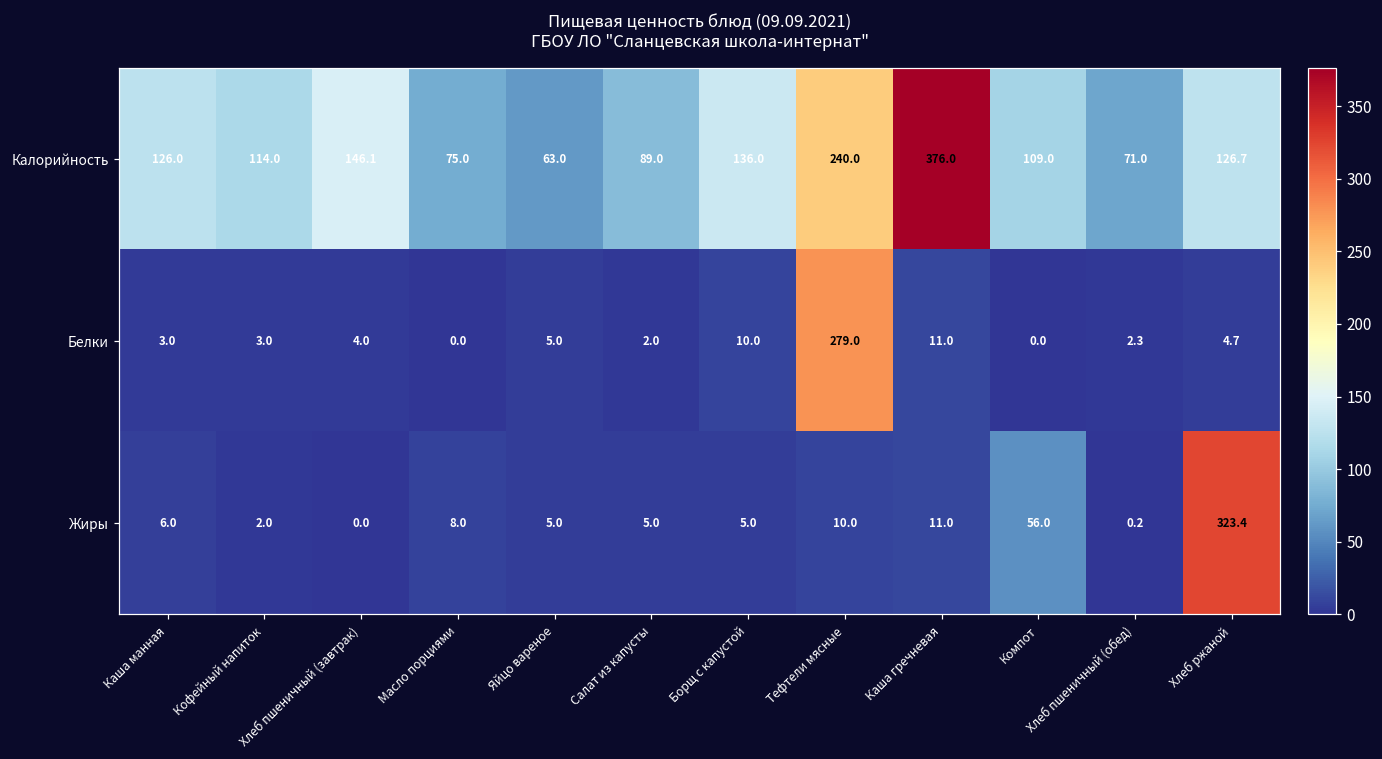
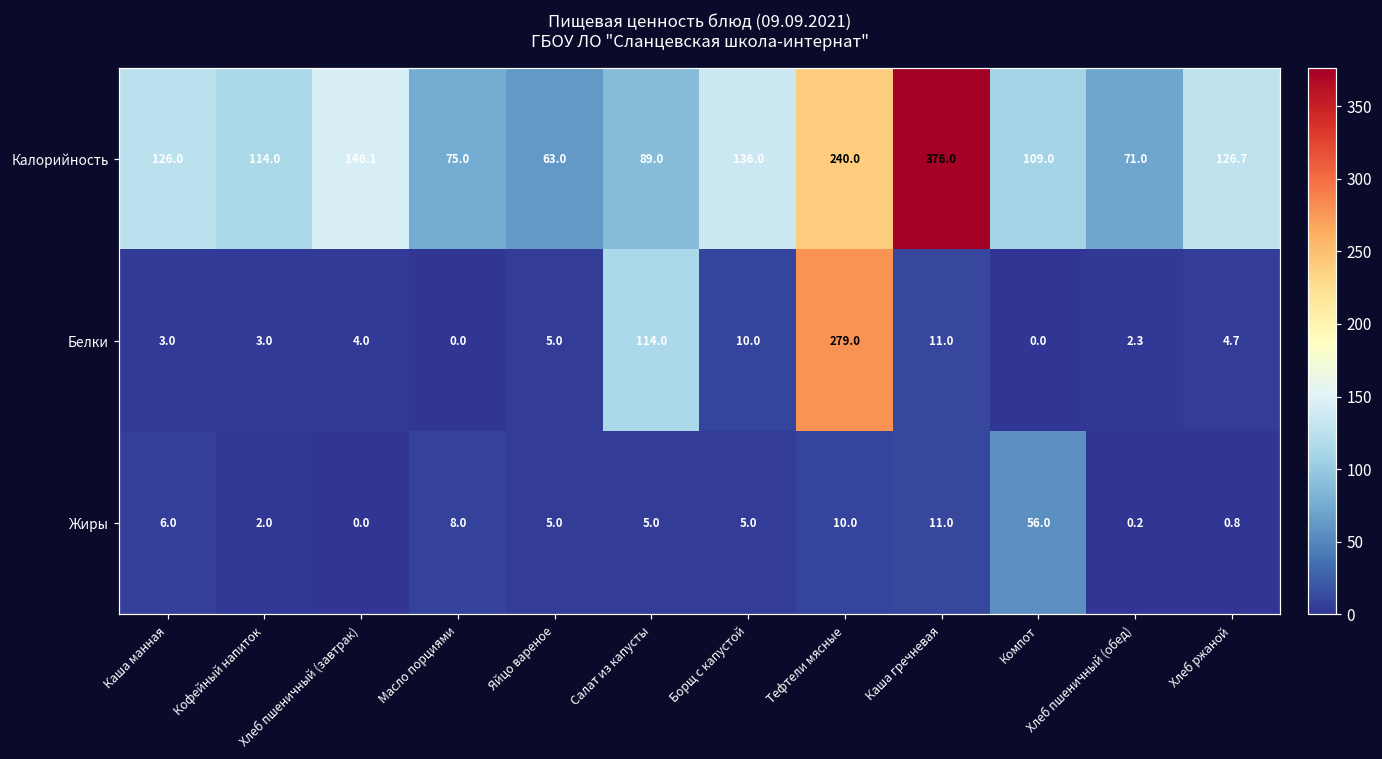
  {
    "Калорийность": {
      "Каша манная": 126.0,
      "Кофейный напиток": 114.0,
      "Масло порциями": 75.0,
      "Яйцо вареное": 63.0,
      "Салат из капусты": 89.0,
      "Борщ с капустой": 136.0,
      "Тефтели мясные": 240.0,
      "Каша гречневая": 376.0,
      "Компот": 109.0,
      "Хлеб пшеничный (обед)": 71.0,
      "Хлеб ржаной": 126.7
    },
    "Белки": {
      "Каша манная": 3.0,
      "Кофейный напиток": 3.0,
      "Хлеб пшеничный (завтрак)": 4.0,
      "Масло порциями": 0.0,
      "Яйцо вареное": 5.0,
-     "Салат из капусты": 2.0,
+     "Салат из капусты": 114.0,
      "Борщ с капустой": 10.0,
      "Тефтели мясные": 279.0,
      "Каша гречневая": 11.0,
      "Компот": 0.0,
      "Хлеб пшеничный (обед)": 2.3,
      "Хлеб ржаной": 4.7
    },
    "Жиры": {
      "Каша манная": 6.0,
      "Кофейный напиток": 2.0,
      "Хлеб пшеничный (завтрак)": 0.0,
      "Масло порциями": 8.0,
      "Яйцо вареное": 5.0,
      "Салат из капусты": 5.0,
      "Борщ с капустой": 5.0,
      "Тефтели мясные": 10.0,
      "Каша гречневая": 11.0,
      "Компот": 56.0,
      "Хлеб пшеничный (обед)": 0.2,
-     "Хлеб ржаной": 323.4
+     "Хлеб ржаной": 0.8
    }
  }
